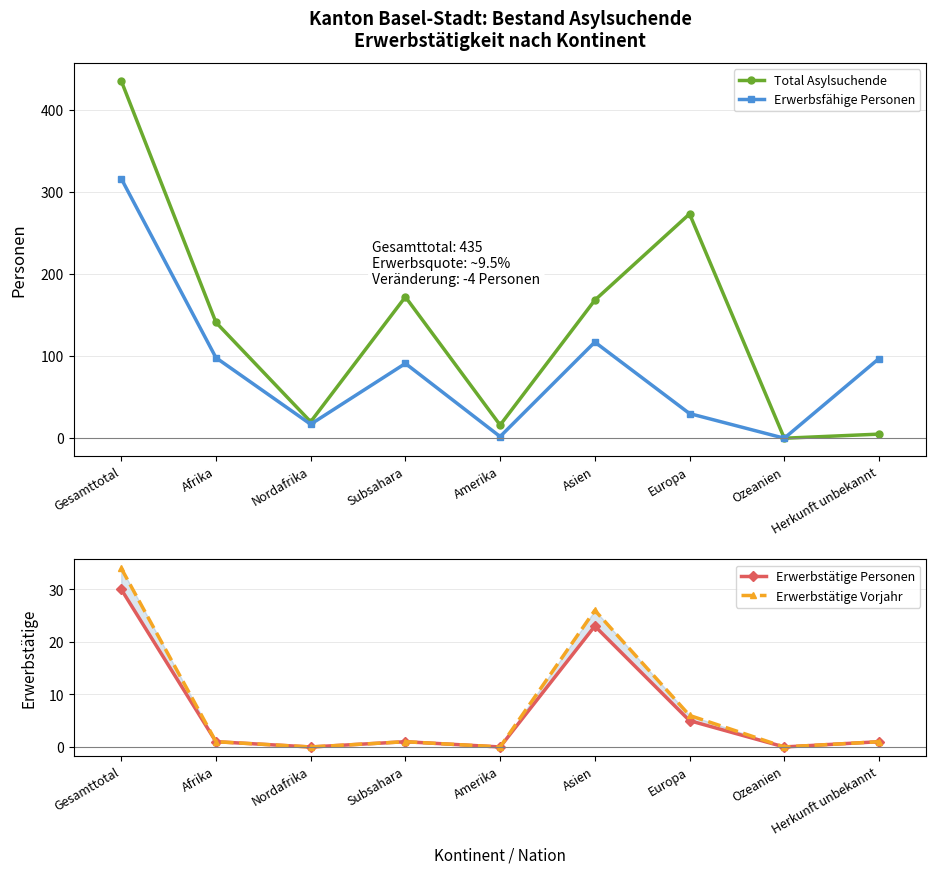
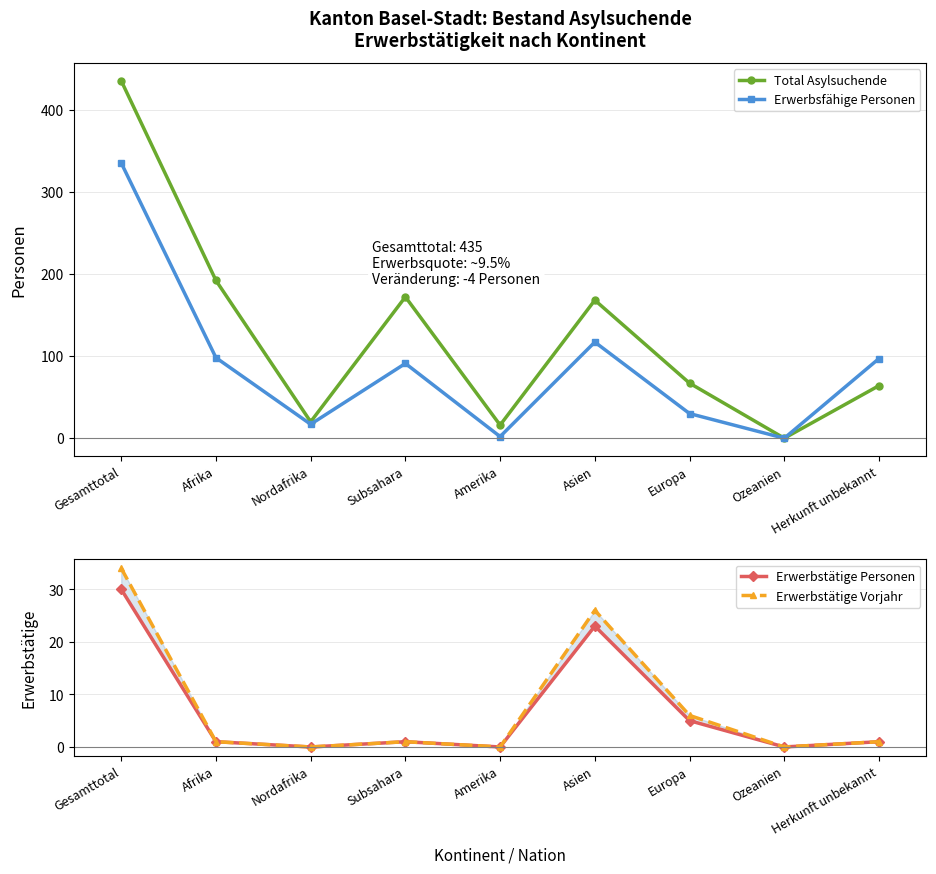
  {
    "Kanton Basel-Stadt: Bestand Asylsuchende Erwerbstätigkeit nach Kontinent": {
      "Total Asylsuchende": {
        "Gesamttotal": 440,
-       "Afrika": 140,
+       "Afrika": 190,
        "Amerika": 20,
        "Asien": 170,
-       "Europa": 270,
-       "Herkunft unbekannt": 10
+       "Europa": 70,
+       "Herkunft unbekannt": 60
      },
      "Erwerbsfähige Personen": {
-       "Gesamttotal": 320,
+       "Gesamttotal": 340,
        "Afrika": 100,
        "Subsahara": 90,
        "Amerika": 0,
        "Asien": 120,
        "Europa": 30,
        "Herkunft unbekannt": 100
      }
    }
  }
